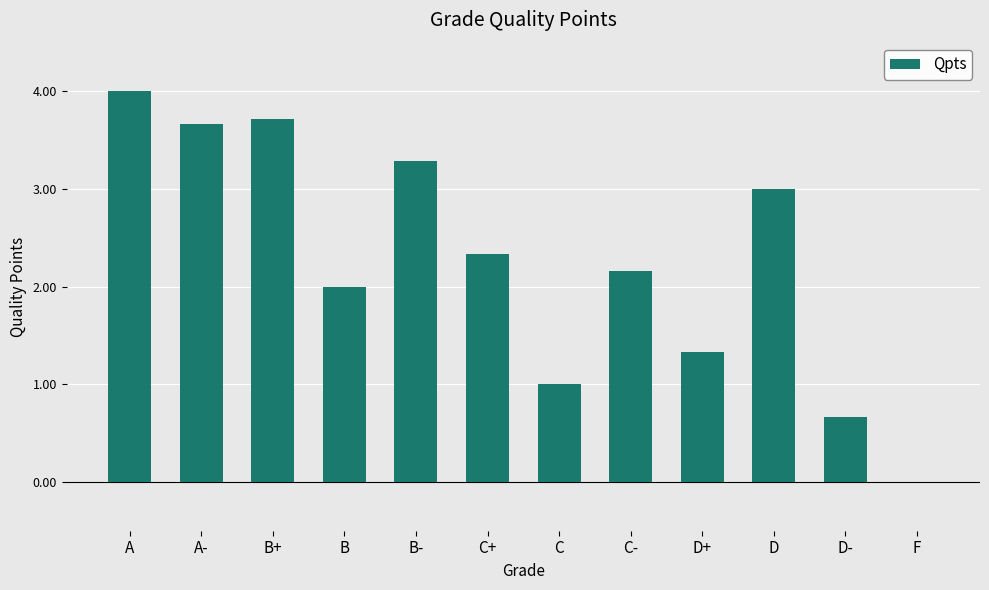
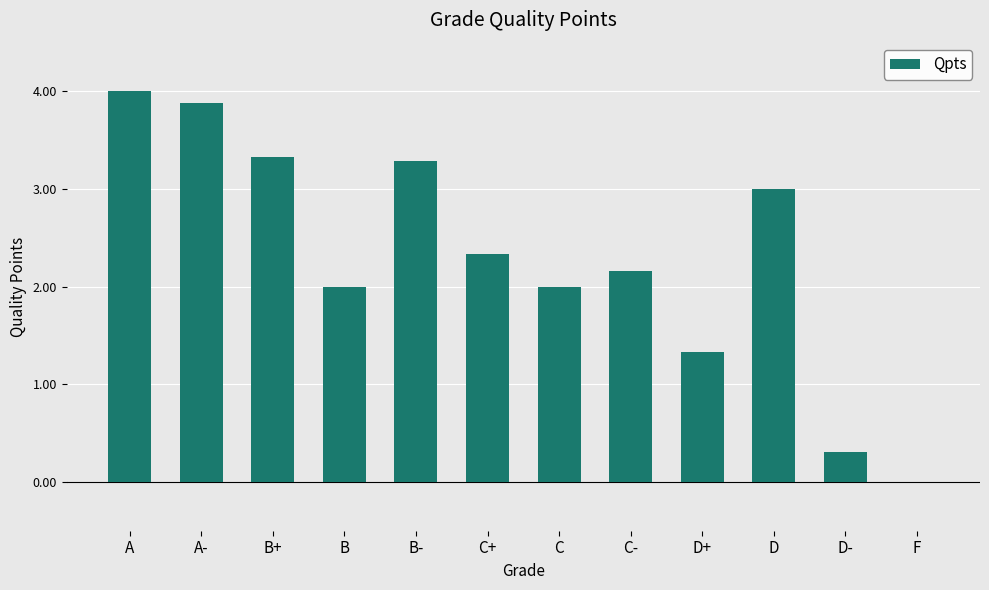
  {
    "A": 4.0,
-   "A-": 3.7,
-   "B+": 3.7,
+   "A-": 3.9,
+   "B+": 3.3,
    "B": 2.0,
    "B-": 3.3,
    "C+": 2.3,
-   "C": 1,
+   "C": 2,
    "C-": 2.2,
    "D+": 1.3,
    "D": 3.0,
-   "D-": 0.7,
+   "D-": 0.3,
    "F": 0.0
  }
